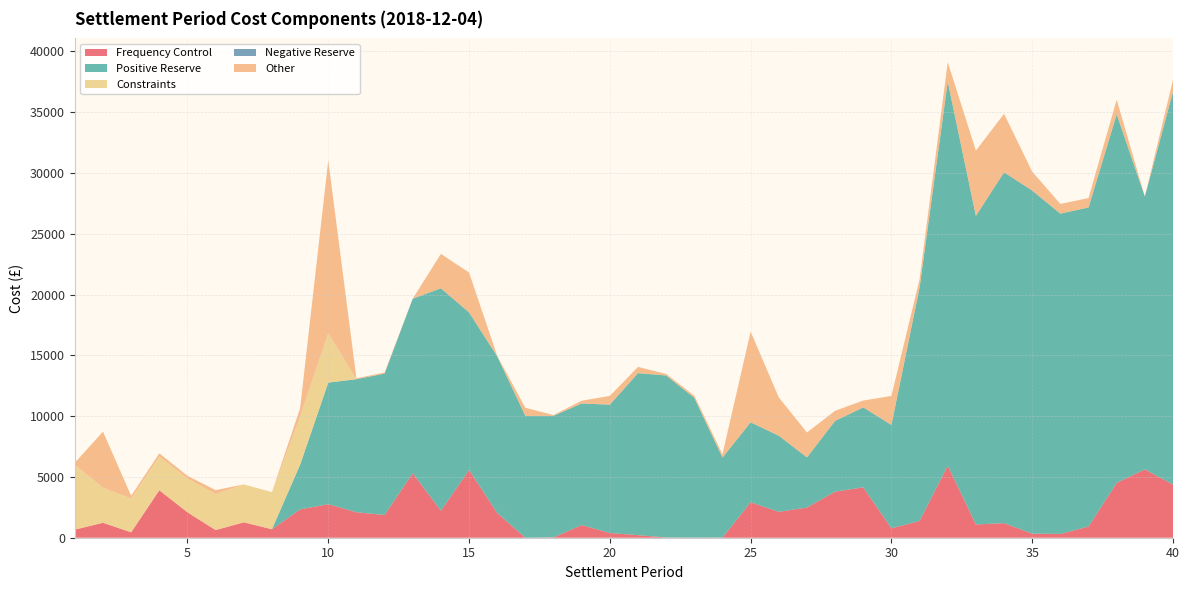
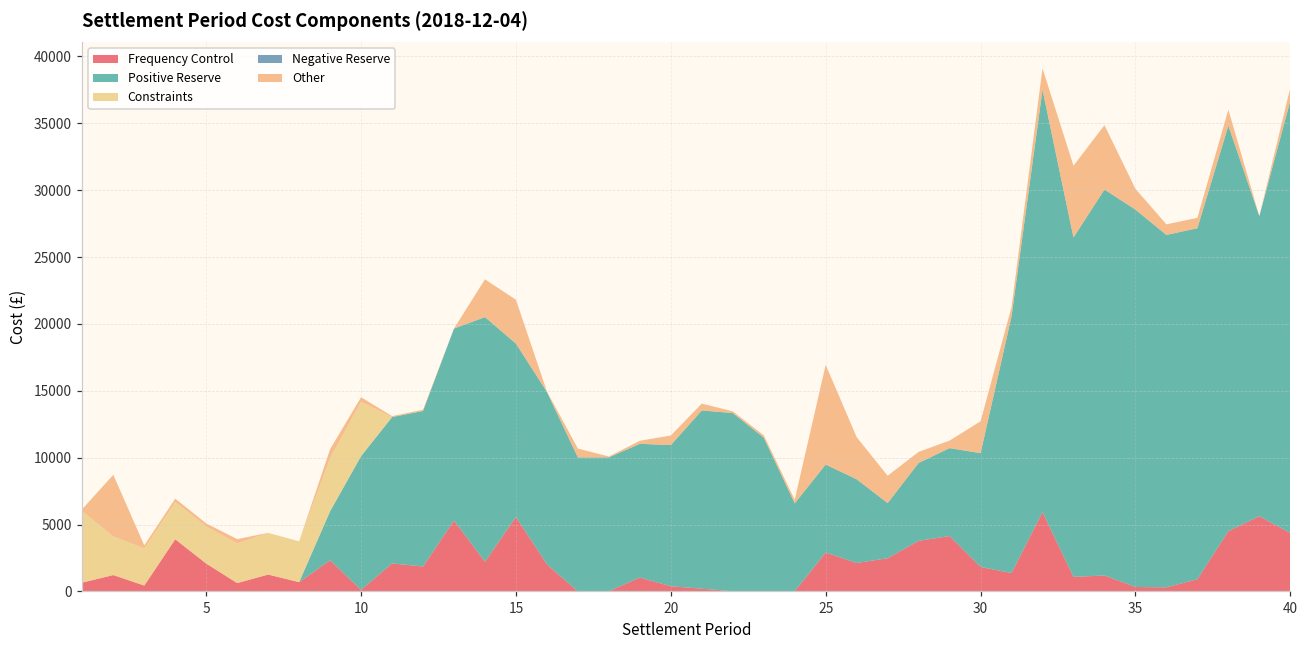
  {
    "Frequency Control": {
-     "10": 2800,
+     "10": 100,
      "15": 5600,
      "20": 400,
      "25": 2900,
-     "30": 800,
+     "30": 1800,
      "35": 300,
      "40": 4400
    },
    "Other": {
      "5": 200,
-     "10": 14200,
+     "10": 300,
      "15": 3300,
      "20": 700,
      "25": 7500,
      "30": 2400,
      "35": 1600,
      "40": 1000
    }
  }
